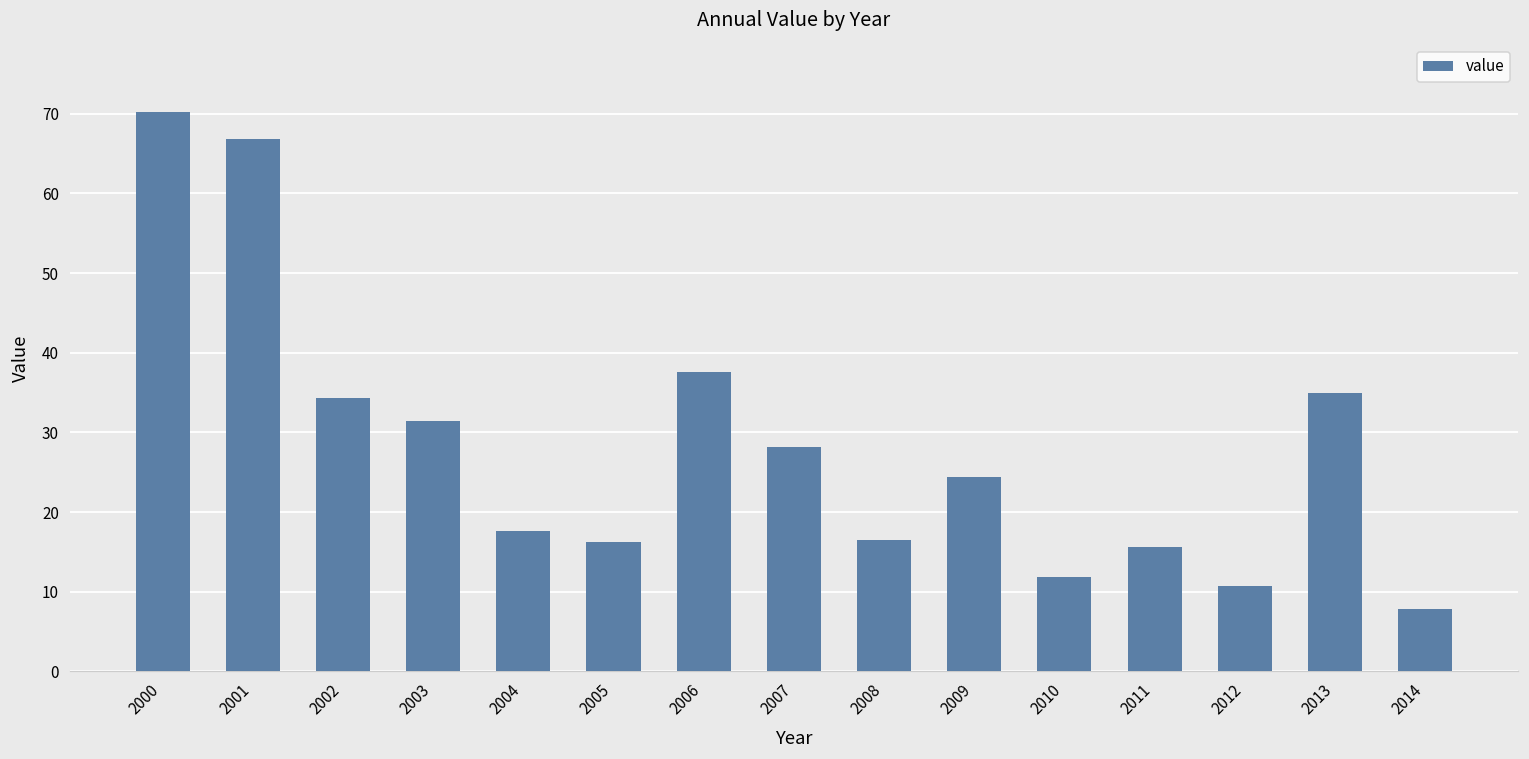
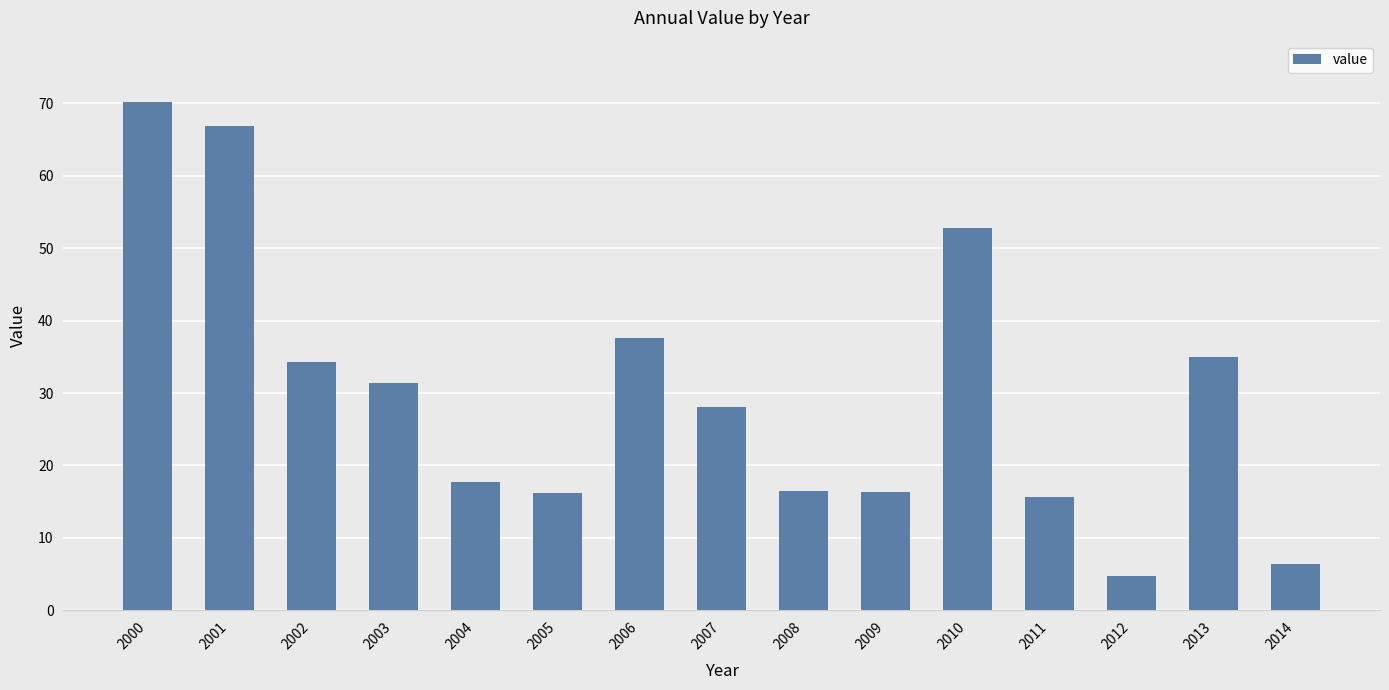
  {
    "2000": 70,
    "2001": 67,
    "2002": 34,
    "2003": 31,
    "2004": 18,
    "2005": 16,
    "2006": 38,
    "2007": 28,
    "2008": 16,
-   "2009": 24,
-   "2010": 12,
+   "2009": 16,
+   "2010": 53,
    "2011": 16,
-   "2012": 11,
+   "2012": 5,
    "2013": 35,
-   "2014": 8
+   "2014": 6
  }
